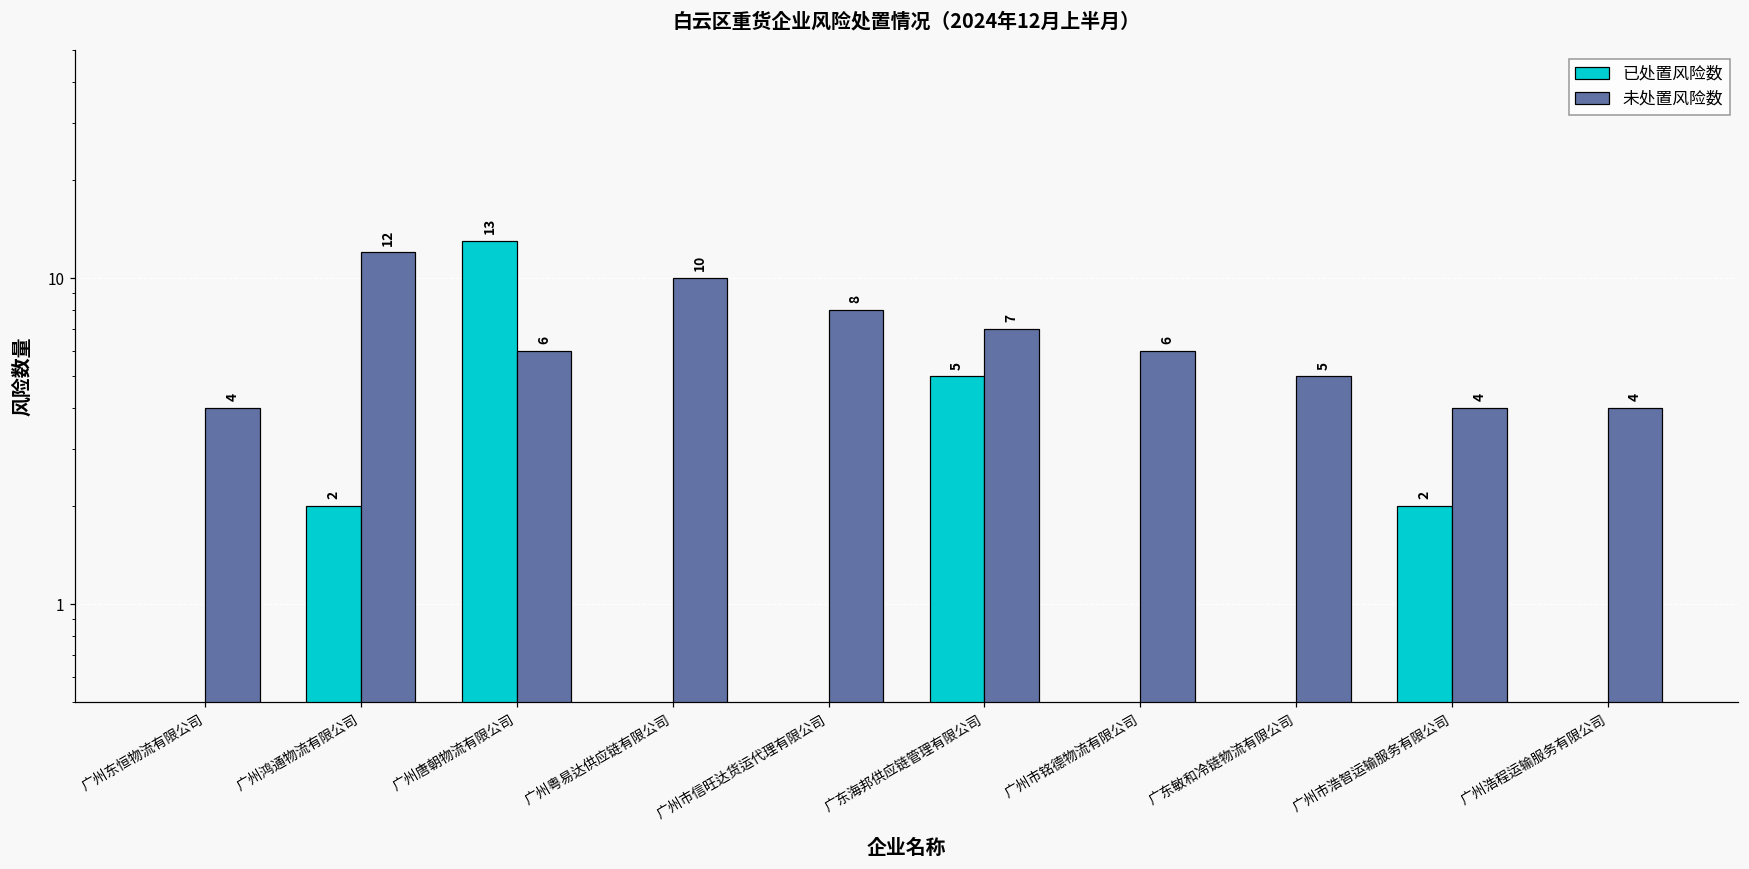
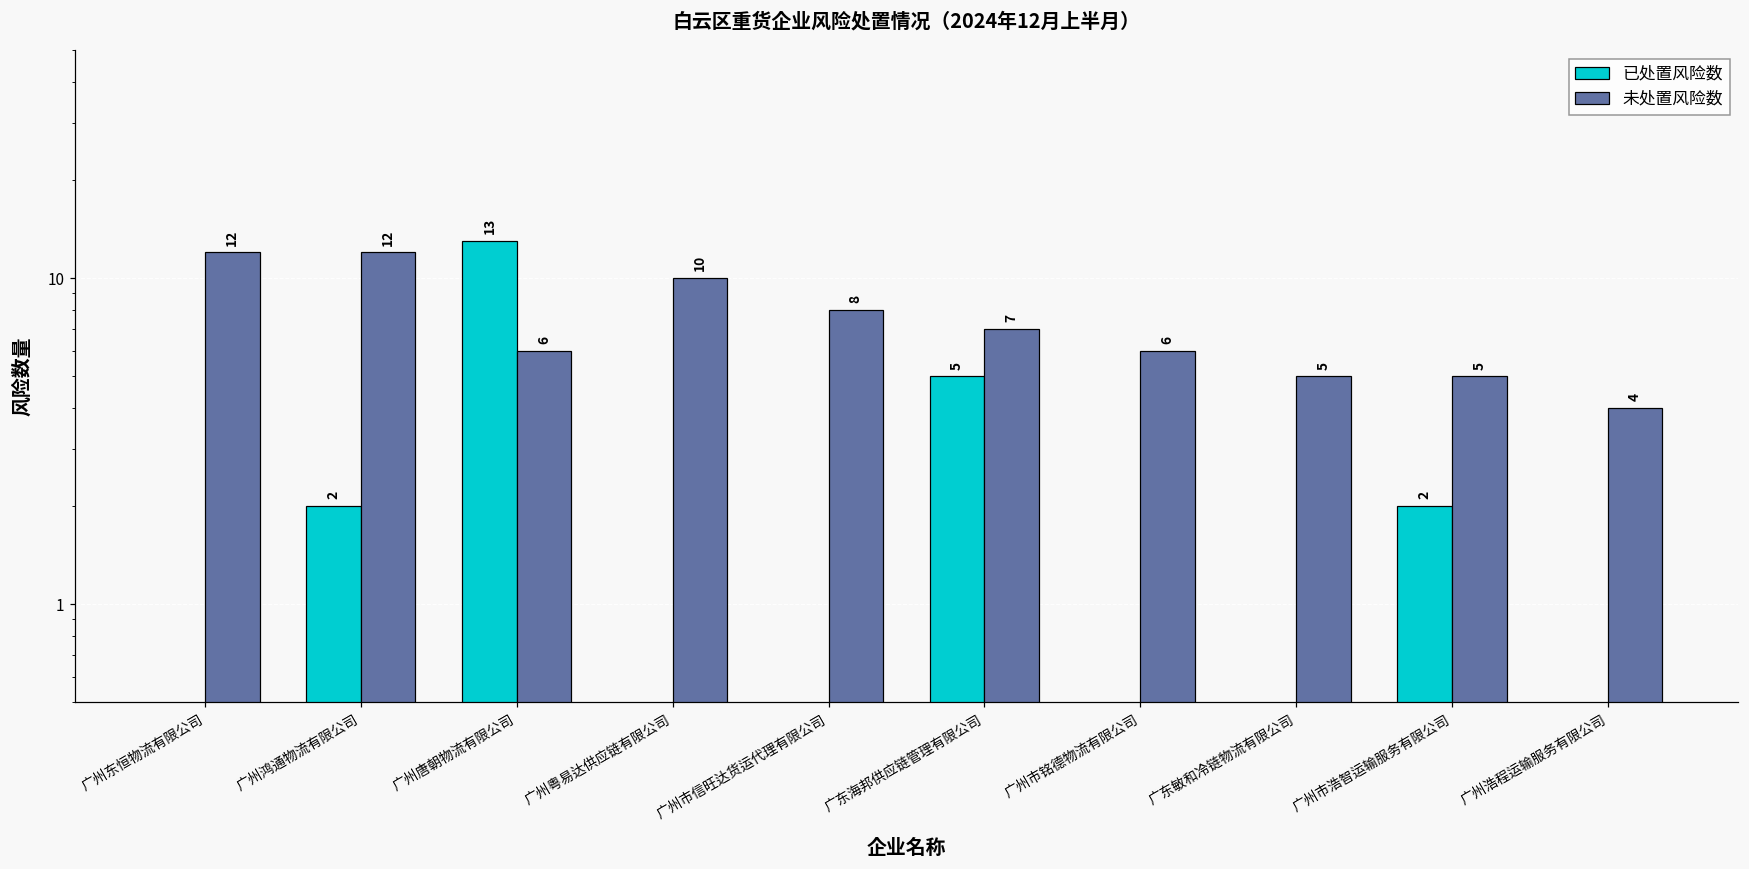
  {
    "已处置风险数": {
      "广州鸿通物流有限公司": 2,
      "广州唐朝物流有限公司": 13,
      "广东海邦供应链管理有限公司": 5,
      "广州市浩智运输服务有限公司": 2
    },
    "未处置风险数": {
-     "广州东恒物流有限公司": 4,
+     "广州东恒物流有限公司": 12,
      "广州鸿通物流有限公司": 12,
      "广州唐朝物流有限公司": 6,
      "广州粤易达供应链有限公司": 10,
      "广州市信旺达货运代理有限公司": 8,
      "广东海邦供应链管理有限公司": 7,
      "广州市铭德物流有限公司": 6,
      "广东敏和冷链物流有限公司": 5,
-     "广州市浩智运输服务有限公司": 4,
+     "广州市浩智运输服务有限公司": 5,
      "广州浩程运输服务有限公司": 4
    }
  }
